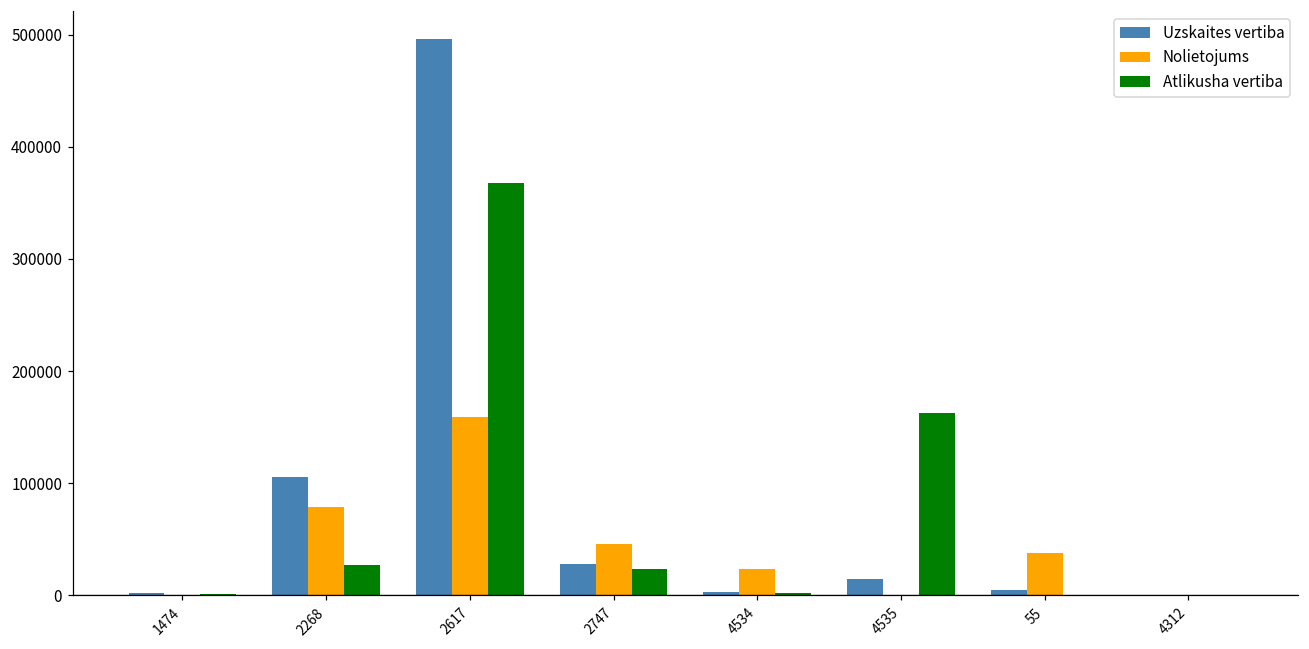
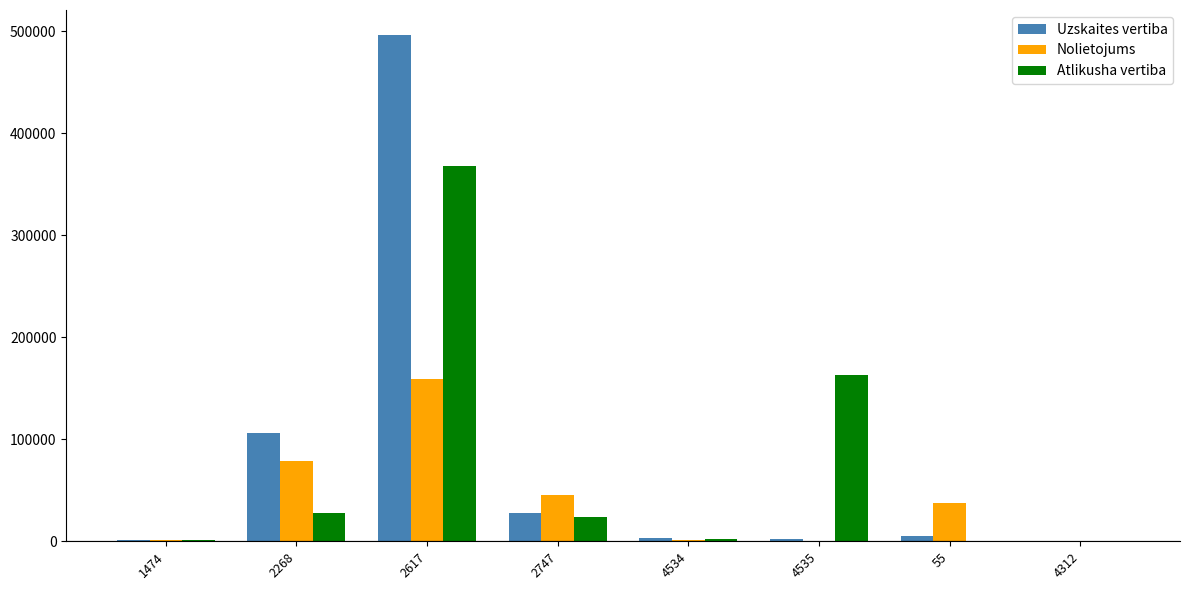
  {
    "Uzskaites vertiba": {
      "2268": 106000,
      "2617": 496000,
      "2747": 28000,
      "4534": 3000,
-     "4535": 15000,
+     "4535": 2000,
      "55": 5000
    },
    "Nolietojums": {
      "2268": 79000,
      "2617": 159000,
      "2747": 46000,
-     "4534": 24000,
+     "4534": 1000,
      "55": 38000
    },
    "Atlikusha vertiba": {
      "2268": 27000,
      "2617": 368000,
      "2747": 24000,
      "4535": 163000,
      "55": 0
    }
  }
